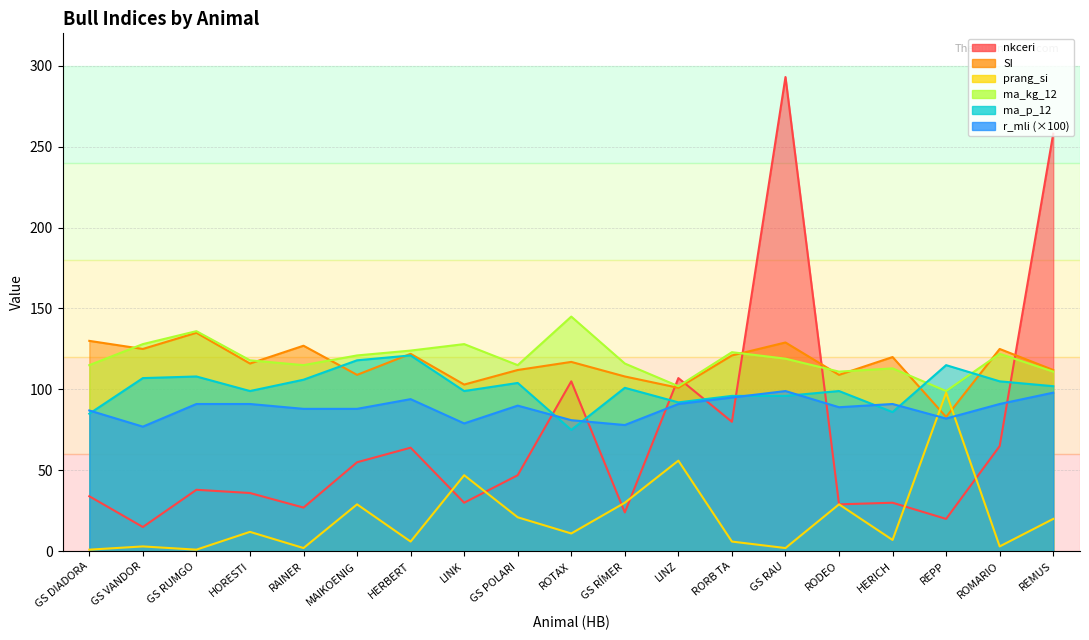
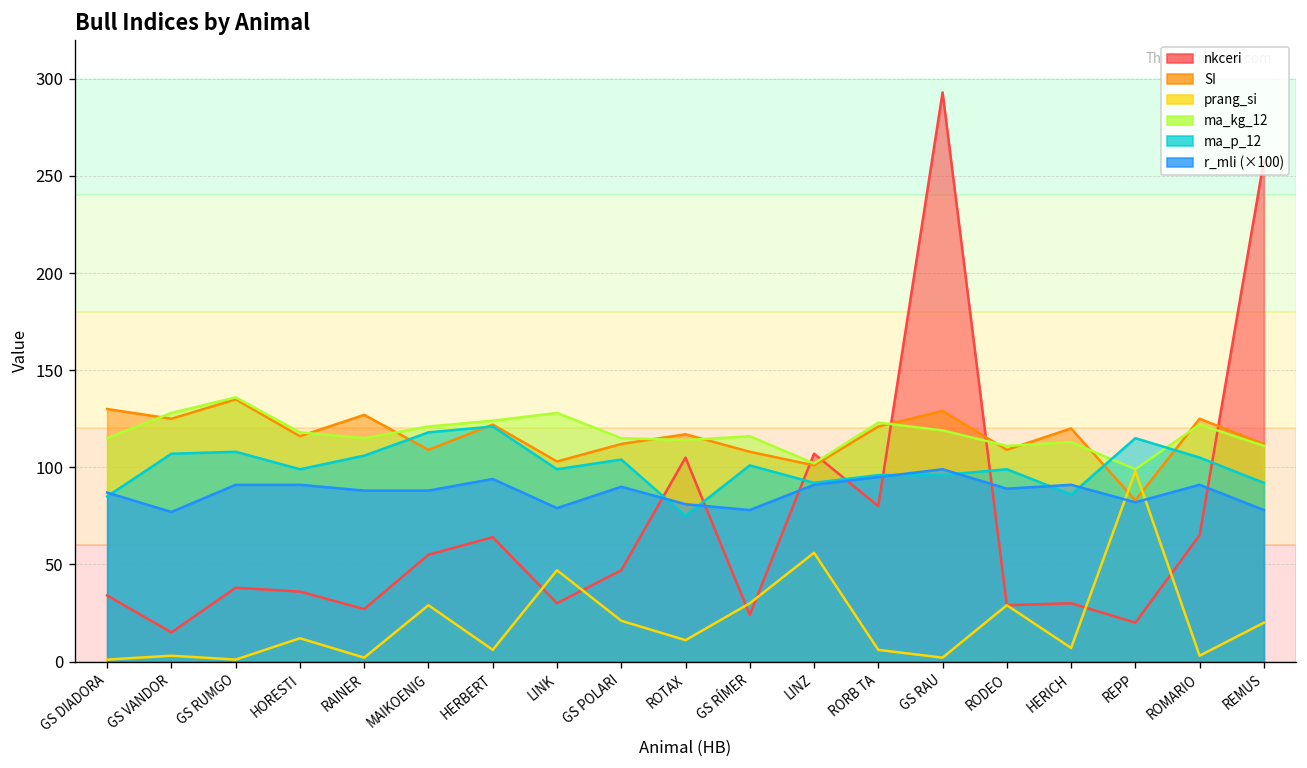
  {
    "nkceri": {
      "GS DIADORA": 34,
      "GS VANDOR": 15,
      "GS RUMGO": 38,
      "HORESTI": 36,
      "RAINER": 27,
      "MAIKOENIG": 55,
      "HERBERT": 64,
      "LINK": 30,
      "GS POLARI": 47,
      "ROTAX": 105,
      "GS RÍMER": 24,
      "LINZ": 107,
      "RORB TA": 80,
      "GS RAU": 293,
      "HERICH": 30,
      "REPP": 20,
      "ROMARIO": 65
    },
    "ma_kg_12": {
      "GS DIADORA": 115,
      "GS VANDOR": 128,
      "HORESTI": 118,
      "RAINER": 115,
      "MAIKOENIG": 121,
      "HERBERT": 124,
      "LINK": 128,
      "GS POLARI": 115,
-     "ROTAX": 145,
+     "ROTAX": 114,
      "GS RÍMER": 116,
      "RORB TA": 123,
      "GS RAU": 119,
      "RODEO": 111,
      "HERICH": 113,
      "ROMARIO": 122
    },
    "ma_p_12": {
      "GS DIADORA": 85,
      "GS VANDOR": 107,
      "GS RUMGO": 108,
      "HORESTI": 99,
      "RAINER": 106,
      "MAIKOENIG": 118,
      "LINK": 99,
      "GS POLARI": 104,
      "ROTAX": 75,
      "GS RÍMER": 101,
      "GS RAU": 96,
      "RODEO": 99,
      "HERICH": 86,
      "REPP": 115,
      "ROMARIO": 105,
-     "REMUS": 102
+     "REMUS": 92
    },
    "r_mli (×100)": {
      "GS DIADORA": 87,
      "GS VANDOR": 77,
      "GS RUMGO": 91,
      "HORESTI": 91,
      "RAINER": 88,
      "MAIKOENIG": 88,
      "HERBERT": 94,
      "LINK": 79,
      "GS POLARI": 90,
      "ROTAX": 81,
      "GS RÍMER": 78,
      "GS RAU": 99,
      "RODEO": 89,
      "HERICH": 91,
      "ROMARIO": 91,
-     "REMUS": 98
+     "REMUS": 78
    }
  }
